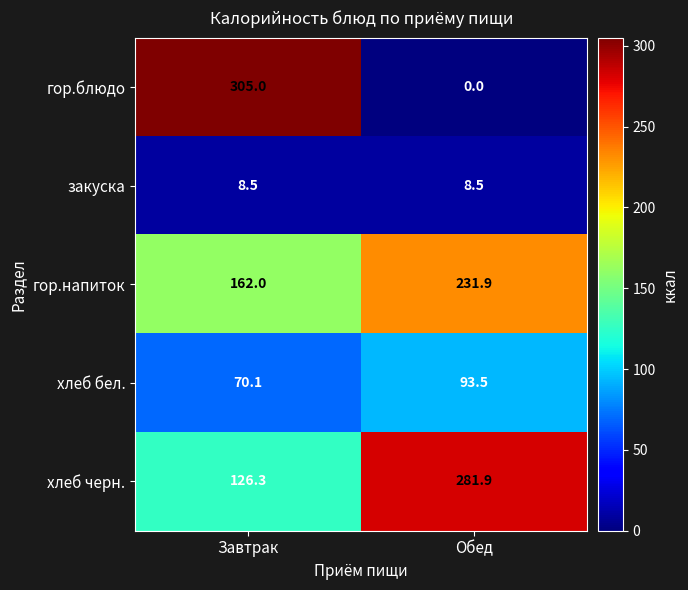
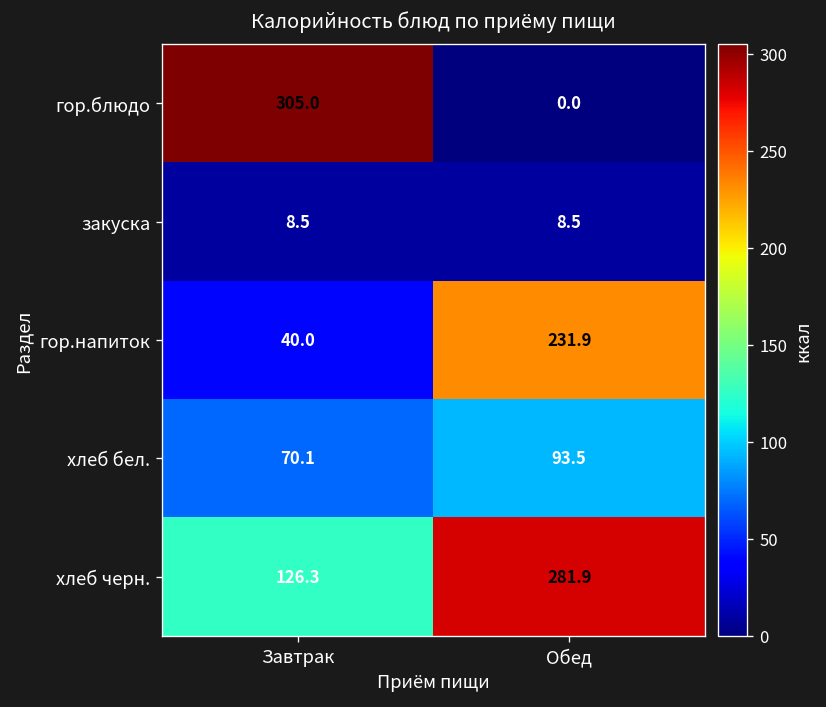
  {
    "гор.блюдо": {
      "Завтрак": 305.0,
      "Обед": 0.0
    },
    "закуска": {
      "Завтрак": 8.5,
      "Обед": 8.5
    },
    "гор.напиток": {
-     "Завтрак": 162.0,
+     "Завтрак": 40.0,
      "Обед": 231.9
    },
    "хлеб бел.": {
      "Завтрак": 70.1,
      "Обед": 93.5
    },
    "хлеб черн.": {
      "Завтрак": 126.3,
      "Обед": 281.9
    }
  }
